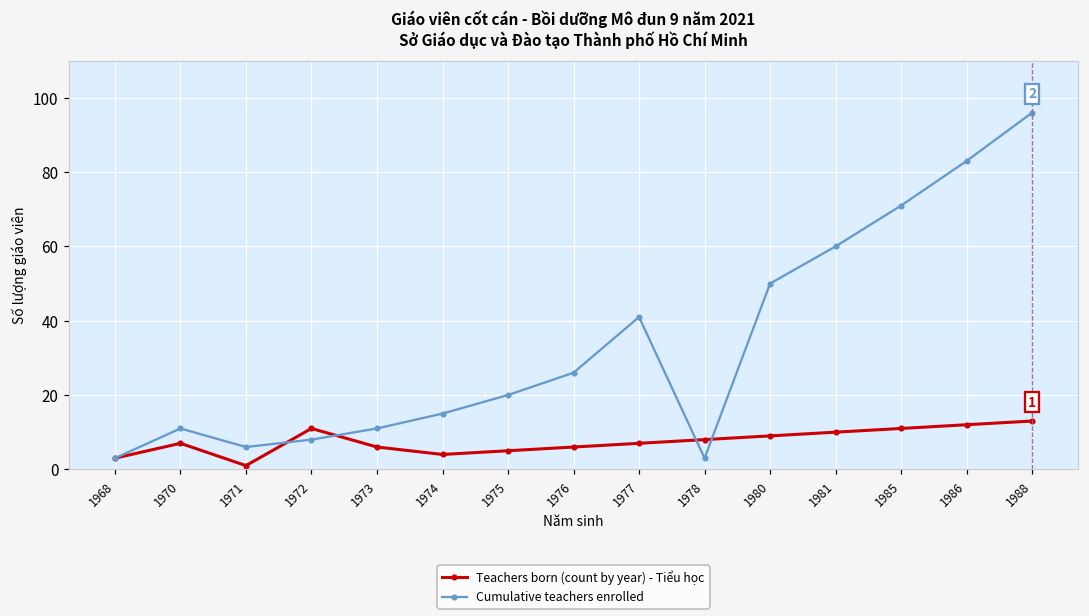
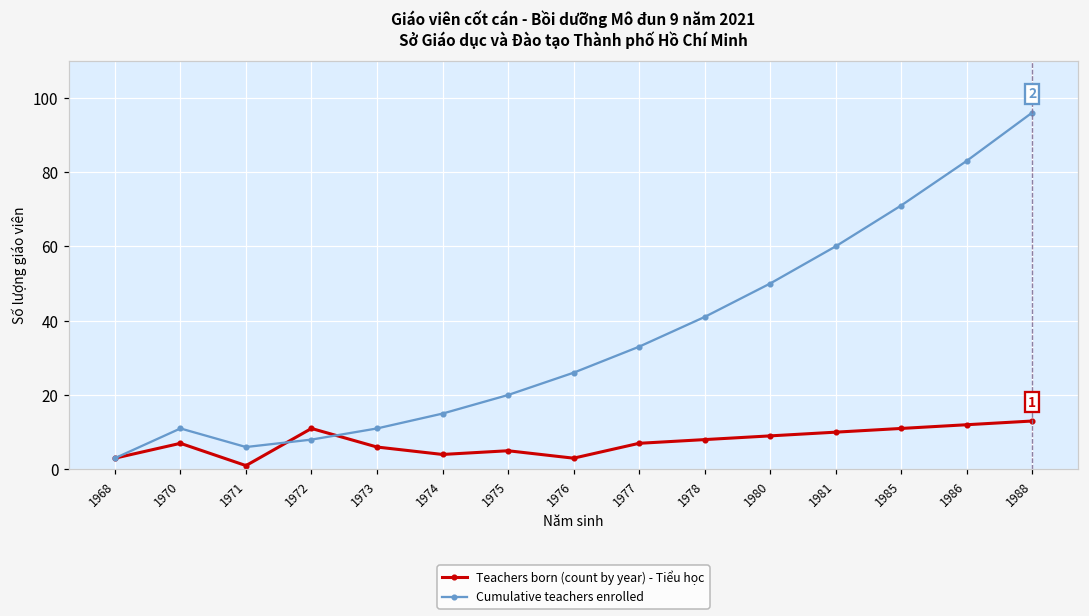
  {
    "Teachers born (count by year) - Tiểu học": {
      "1970": 7,
      "1971": 1,
      "1972": 11,
      "1973": 6,
      "1974": 4,
      "1975": 5,
-     "1976": 6,
+     "1976": 3,
      "1977": 7,
      "1978": 8,
      "1980": 9,
      "1981": 10,
      "1985": 11,
      "1986": 12
    },
    "Cumulative teachers enrolled": {
      "1970": 11,
      "1971": 6,
      "1972": 8,
      "1973": 11,
      "1974": 15,
      "1975": 20,
      "1976": 26,
-     "1977": 41,
-     "1978": 3,
+     "1977": 33,
+     "1978": 41,
      "1980": 50,
      "1981": 60,
      "1985": 71,
      "1986": 83
    }
  }
